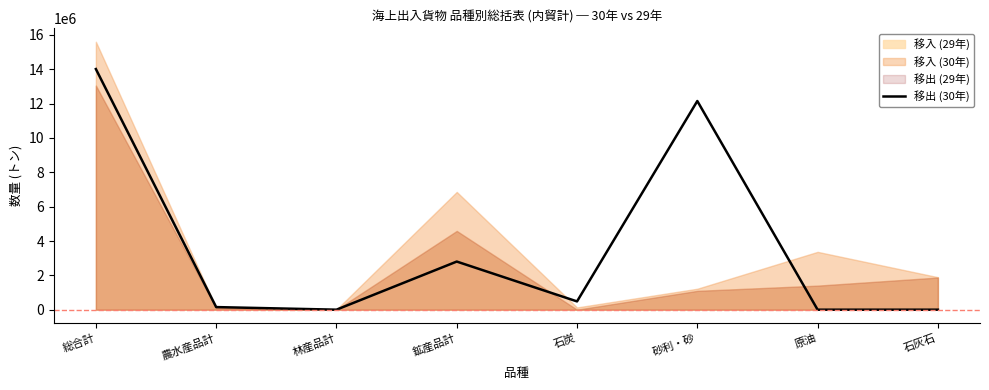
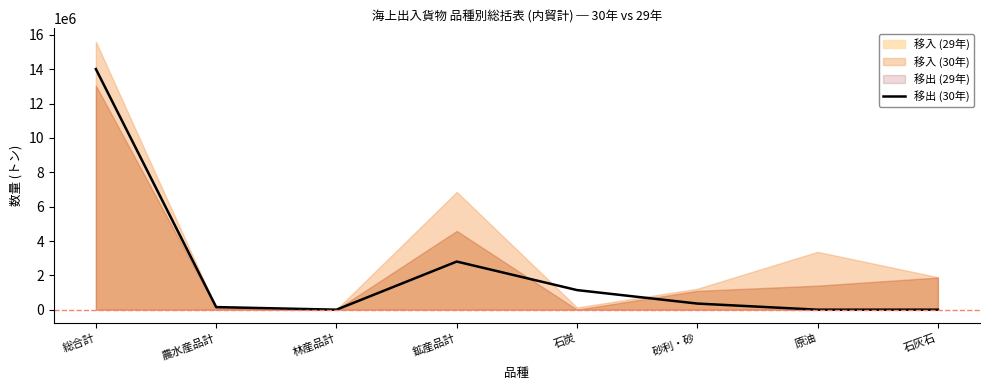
  {
    "移出 (30年)": {
      "総合計": 14000000,
      "鉱産品計": 2800000,
-     "石炭": 500000,
-     "砂利・砂": 12200000,
+     "石炭": 1100000,
+     "砂利・砂": 400000,
      "原油": 0,
      "石灰石": 0
    }
  }
